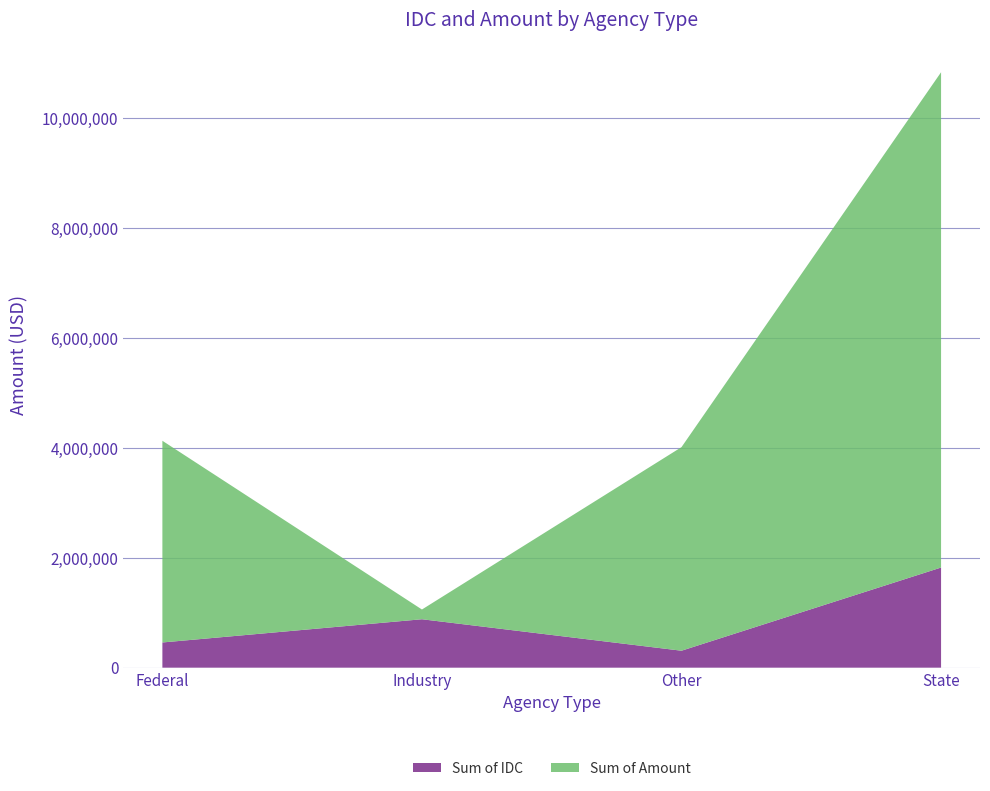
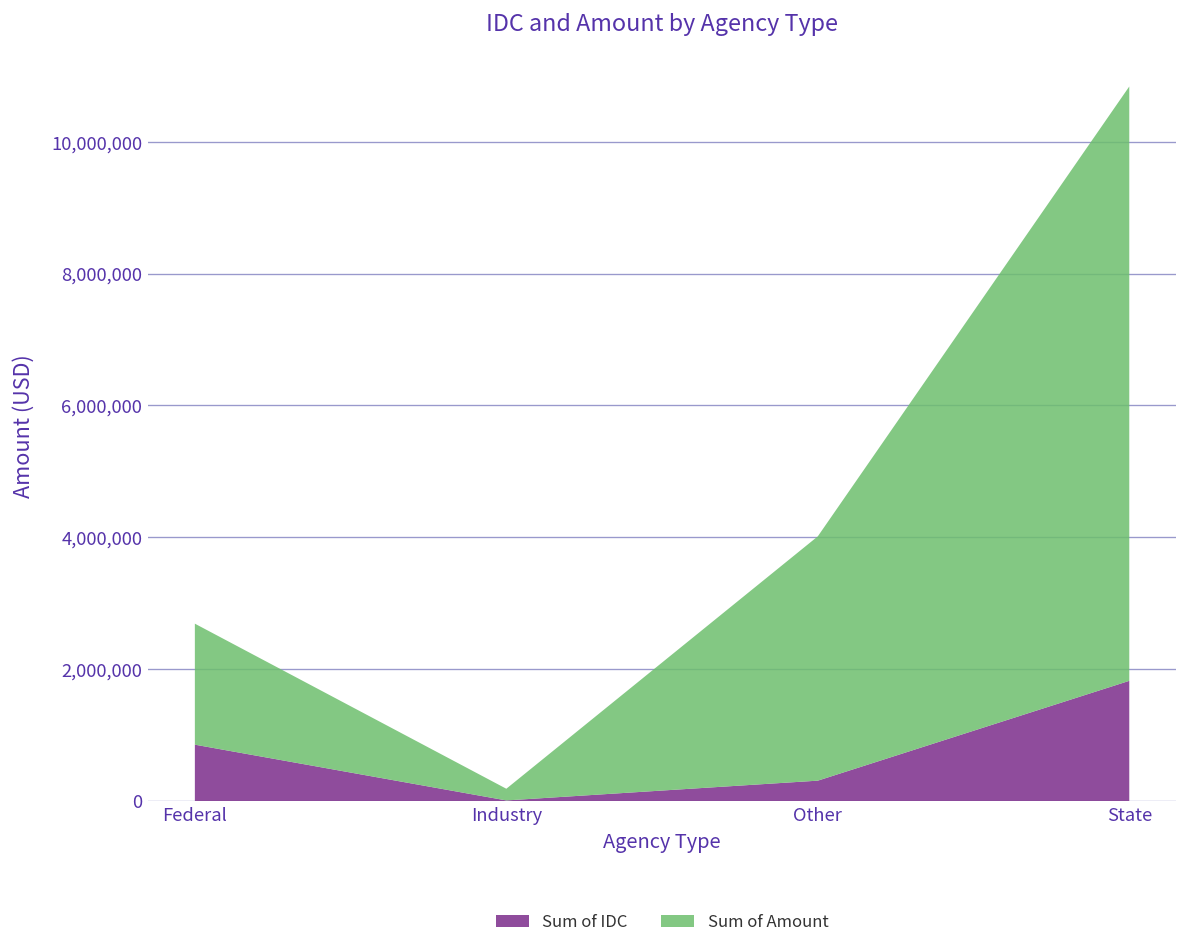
  {
    "Sum of IDC": {
-     "Federal": "500,000",
-     "Industry": "900,000",
+     "Federal": "900,000",
+     "Industry": "0",
      "Other": "300,000",
      "State": "1,800,000"
    },
    "Sum of Amount": {
-     "Federal": "3,700,000",
+     "Federal": "1,800,000",
      "Industry": "200,000",
      "Other": "3,700,000",
      "State": "9,000,000"
    }
  }
